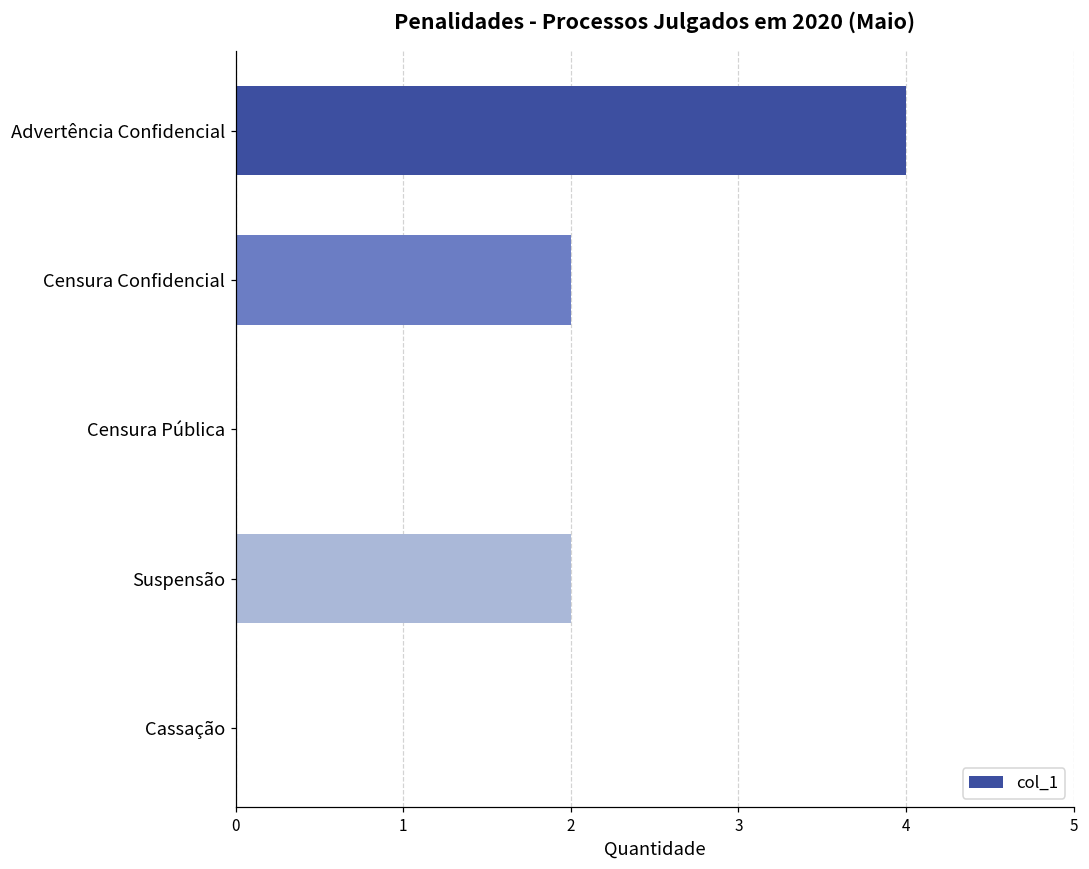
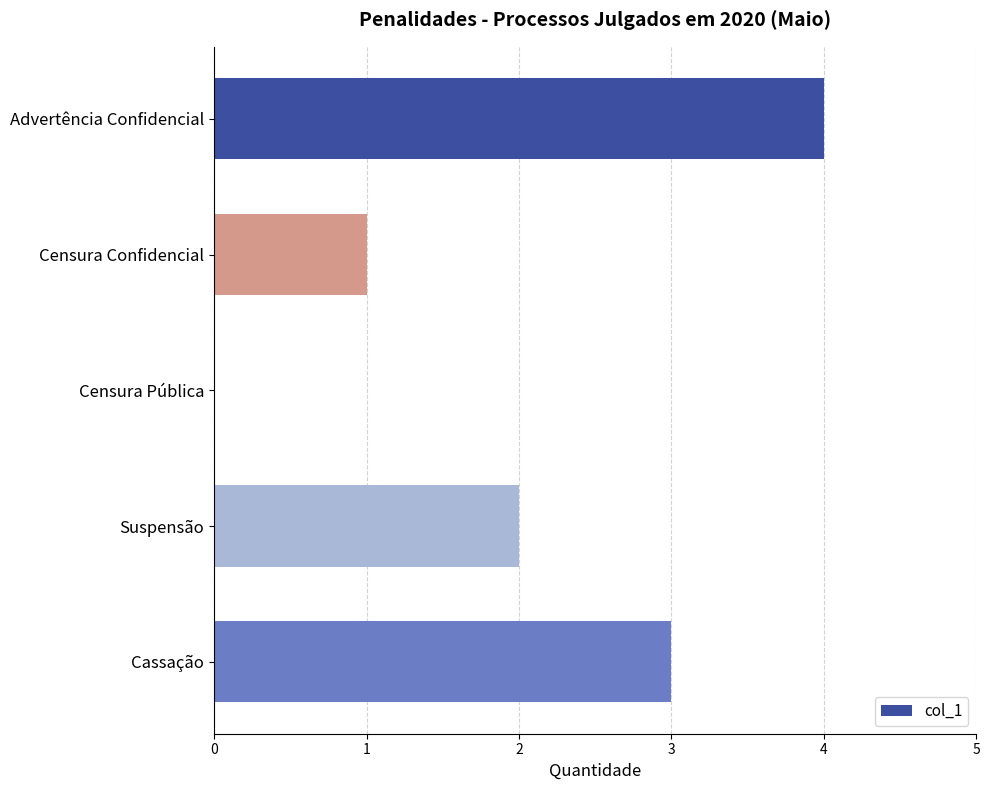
  {
    "Advertência Confidencial": 4,
-   "Censura Confidencial": 2,
+   "Censura Confidencial": 1,
    "Censura Pública": 0,
    "Suspensão": 2,
-   "Cassação": 0
+   "Cassação": 3
  }
